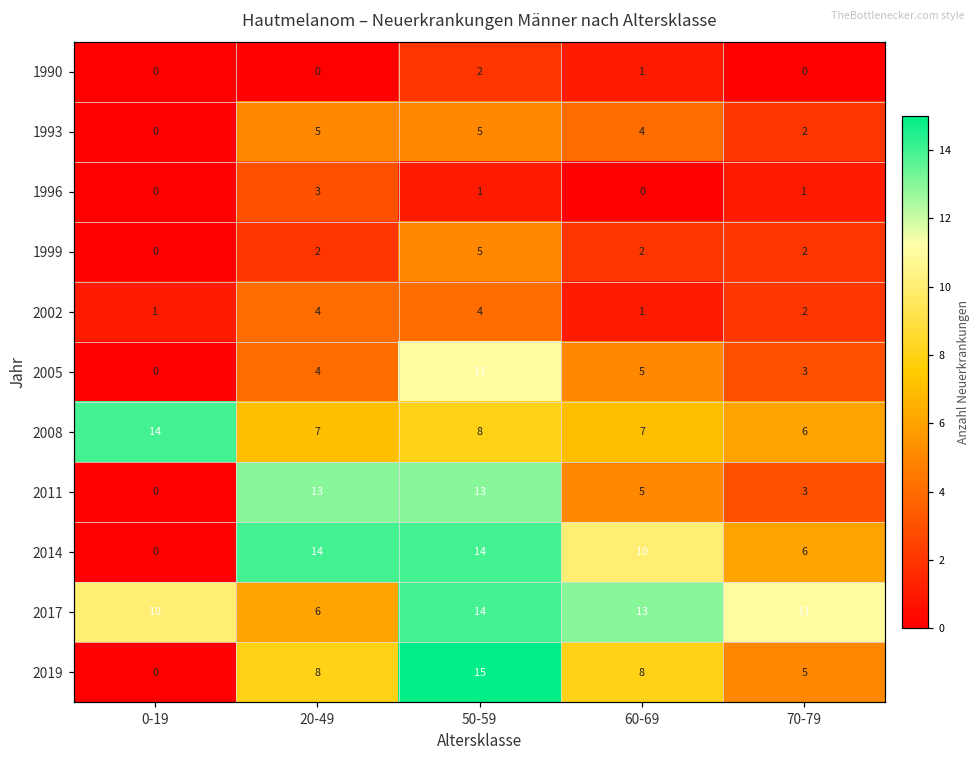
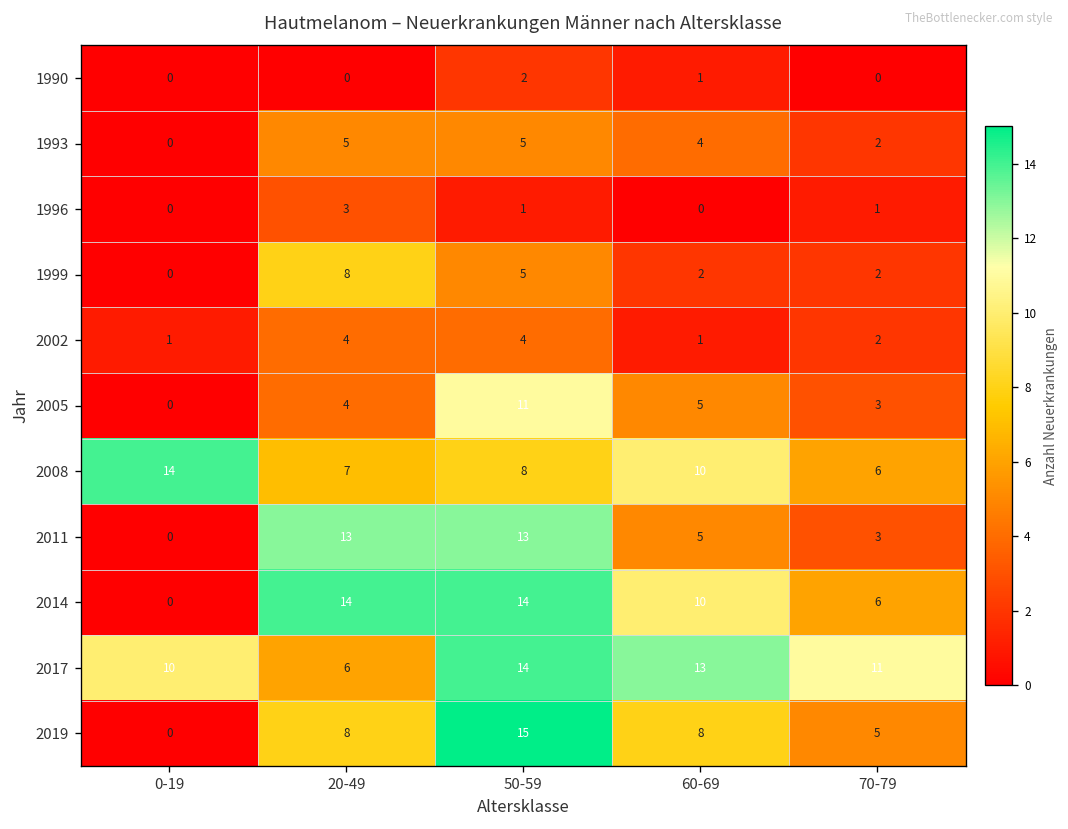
  {
    "1990": {
      "0-19": 0,
      "20-49": 0,
      "50-59": 2,
      "60-69": 1,
      "70-79": 0
    },
    "1993": {
      "0-19": 0,
      "20-49": 5,
      "50-59": 5,
      "60-69": 4,
      "70-79": 2
    },
    "1996": {
      "0-19": 0,
      "20-49": 3,
      "50-59": 1,
      "60-69": 0,
      "70-79": 1
    },
    "1999": {
      "0-19": 0,
-     "20-49": 2,
+     "20-49": 8,
      "50-59": 5,
      "60-69": 2,
      "70-79": 2
    },
    "2002": {
      "0-19": 1,
      "20-49": 4,
      "50-59": 4,
      "60-69": 1,
      "70-79": 2
    },
    "2005": {
      "0-19": 0,
      "20-49": 4,
      "50-59": 11,
      "60-69": 5,
      "70-79": 3
    },
    "2008": {
      "0-19": 14,
      "20-49": 7,
      "50-59": 8,
-     "60-69": 7,
+     "60-69": 10,
      "70-79": 6
    },
    "2011": {
      "0-19": 0,
      "20-49": 13,
      "50-59": 13,
      "60-69": 5,
      "70-79": 3
    },
    "2014": {
      "0-19": 0,
      "20-49": 14,
      "50-59": 14,
      "60-69": 10,
      "70-79": 6
    },
    "2017": {
      "0-19": 10,
      "20-49": 6,
      "50-59": 14,
      "60-69": 13,
      "70-79": 11
    },
    "2019": {
      "0-19": 0,
      "20-49": 8,
      "50-59": 15,
      "60-69": 8,
      "70-79": 5
    }
  }
